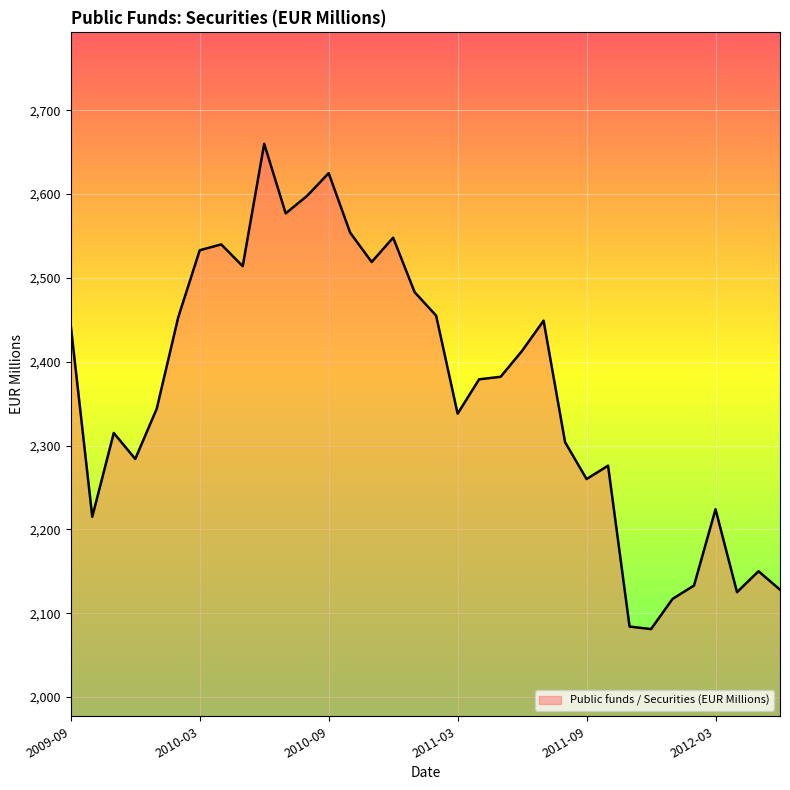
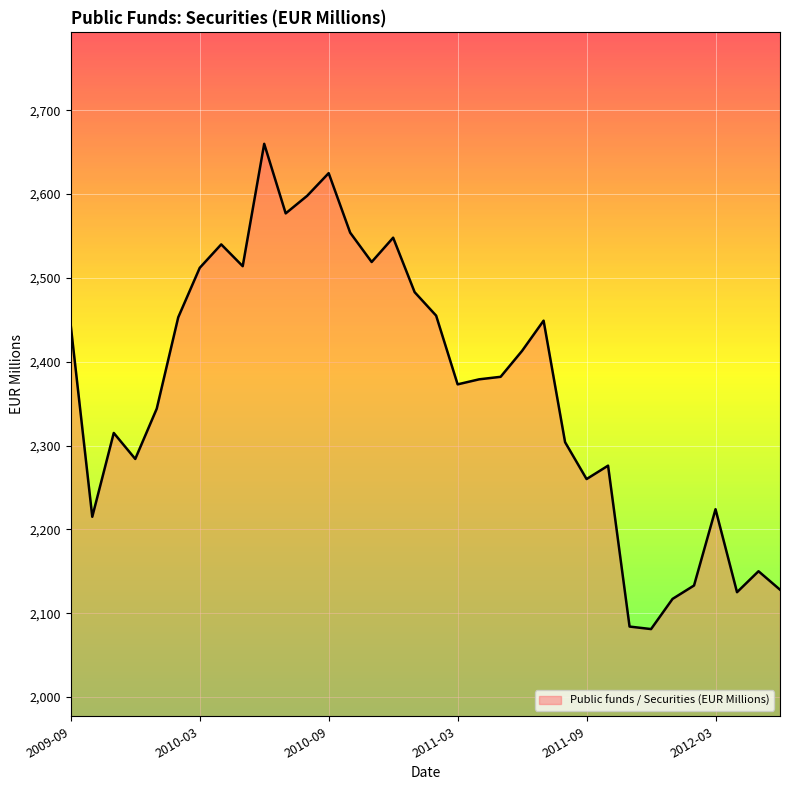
  {
    "2009-09": "2,440",
-   "2010-03": "2,530",
+   "2010-03": "2,510",
    "2010-09": "2,630",
-   "2011-03": "2,340",
+   "2011-03": "2,370",
    "2011-09": "2,260",
    "2012-03": "2,220"
  }
